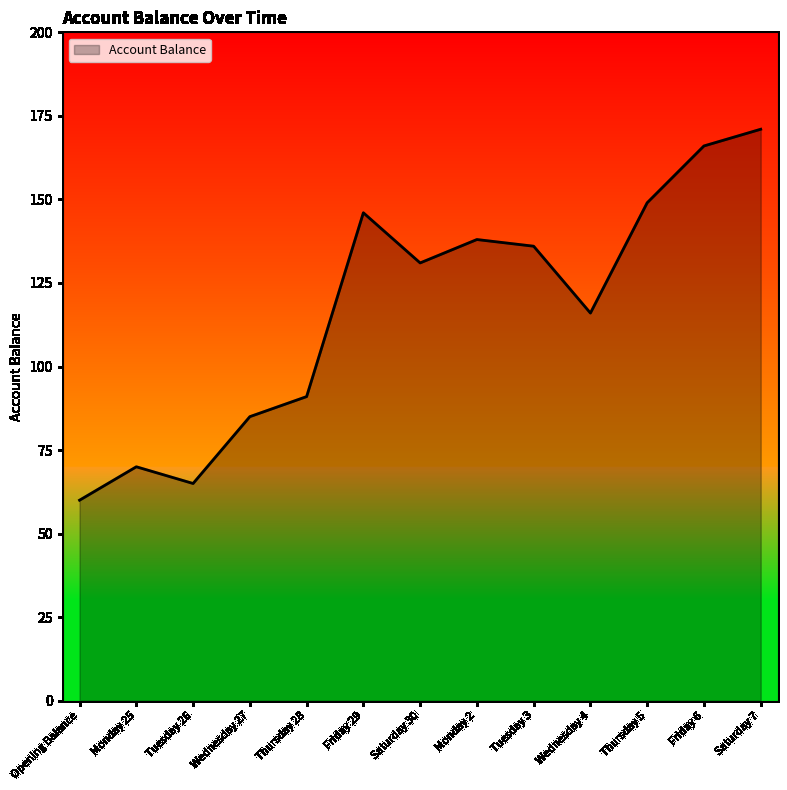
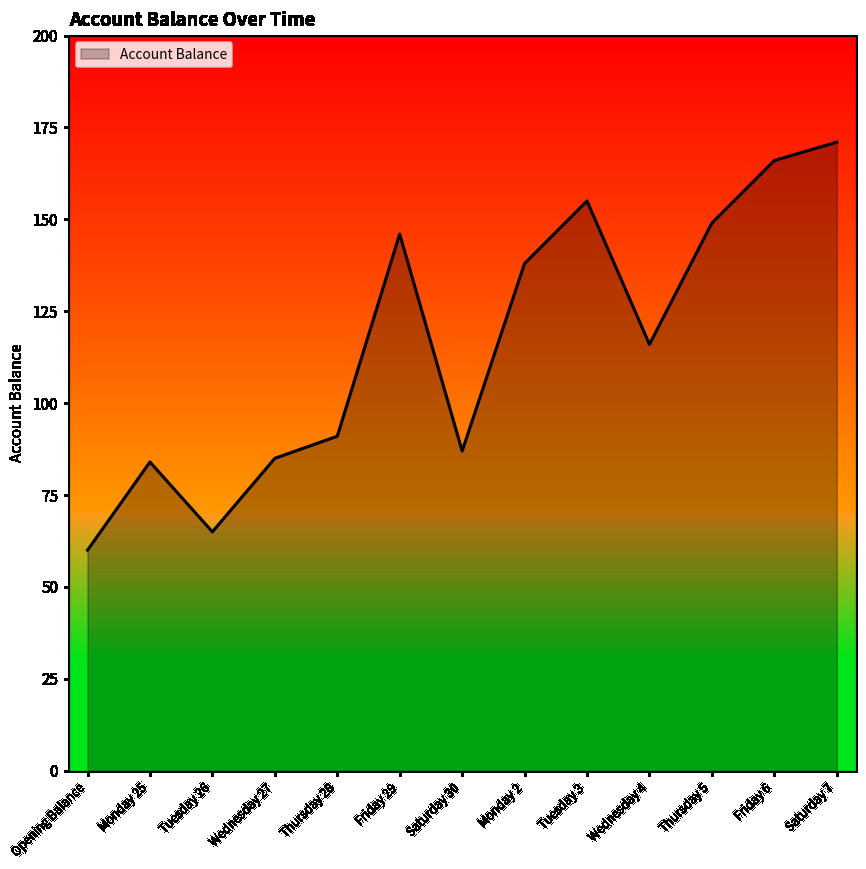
  {
    "Opening Balance": 60,
-   "Monday 25": 70,
+   "Monday 25": 84,
    "Tuesday 26": 65,
    "Wednesday 27": 85,
    "Thursday 28": 91,
    "Friday 29": 146,
-   "Saturday 30": 131,
+   "Saturday 30": 87,
    "Monday 2": 138,
-   "Tuesday 3": 136,
+   "Tuesday 3": 155,
    "Wednesday 4": 116,
    "Thursday 5": 149,
    "Friday 6": 166,
    "Saturday 7": 171
  }
